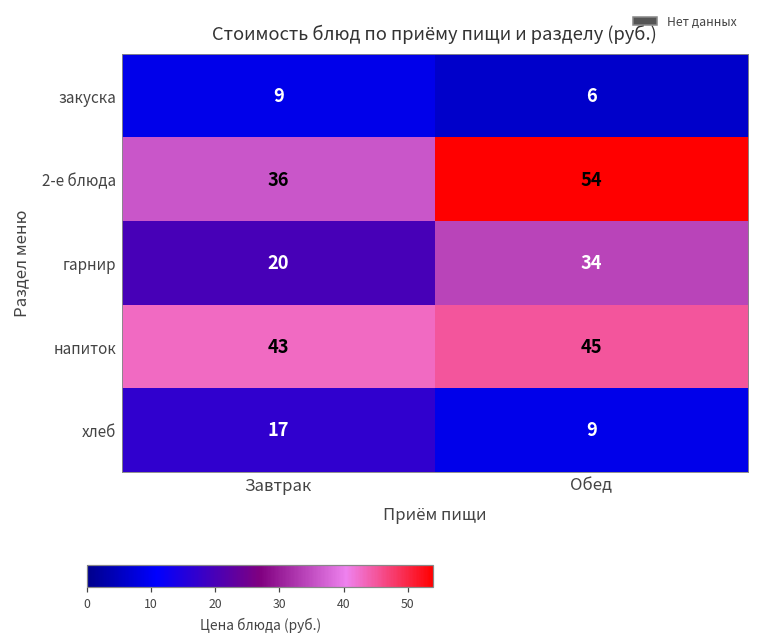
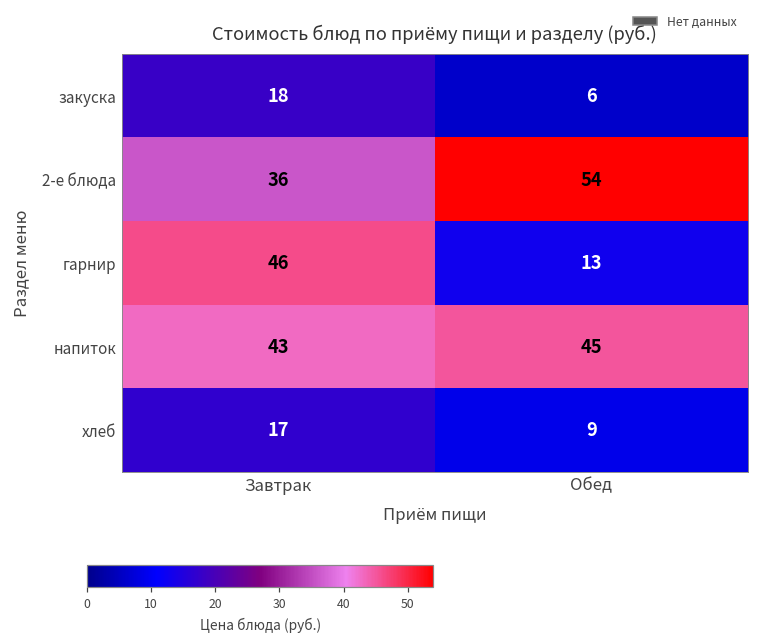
  {
    "закуска": {
-     "Завтрак": 9,
+     "Завтрак": 18,
      "Обед": 6
    },
    "2-е блюда": {
      "Завтрак": 36,
      "Обед": 54
    },
    "гарнир": {
-     "Завтрак": 20,
-     "Обед": 34
+     "Завтрак": 46,
+     "Обед": 13
    },
    "напиток": {
      "Завтрак": 43,
      "Обед": 45
    },
    "хлеб": {
      "Завтрак": 17,
      "Обед": 9
    }
  }
